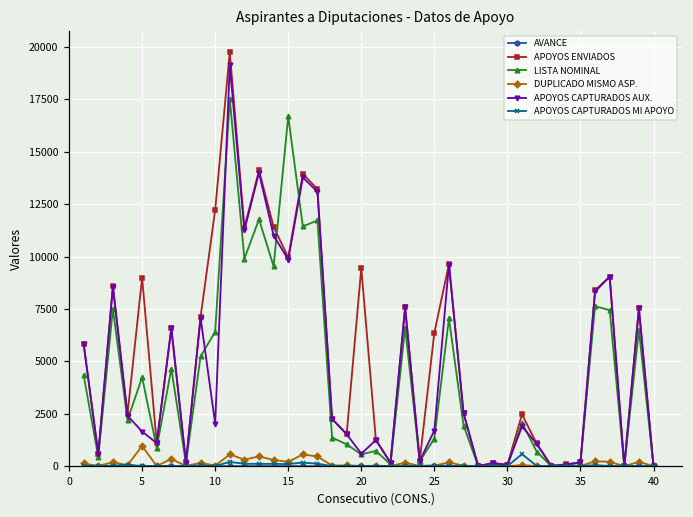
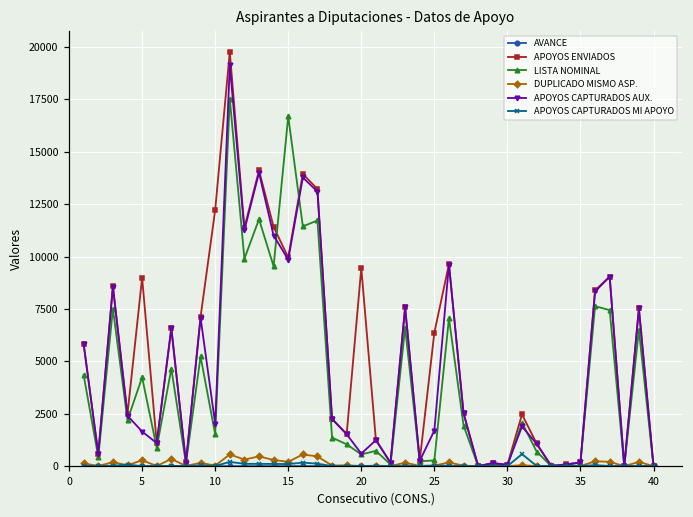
  {
    "APOYOS ENVIADOS": {
      "5": 9000,
      "10": 12200,
      "20": 9500,
      "25": 6400
    },
    "LISTA NOMINAL": {
      "5": 4200,
-     "10": 6400,
+     "10": 1500,
      "15": 16700,
-     "25": 1300
+     "25": 300
    },
    "DUPLICADO MISMO ASP.": {
-     "5": 1000
+     "5": 300
    },
    "APOYOS CAPTURADOS AUX.": {
      "5": 1700,
      "10": 2000,
      "25": 1700
    }
  }
